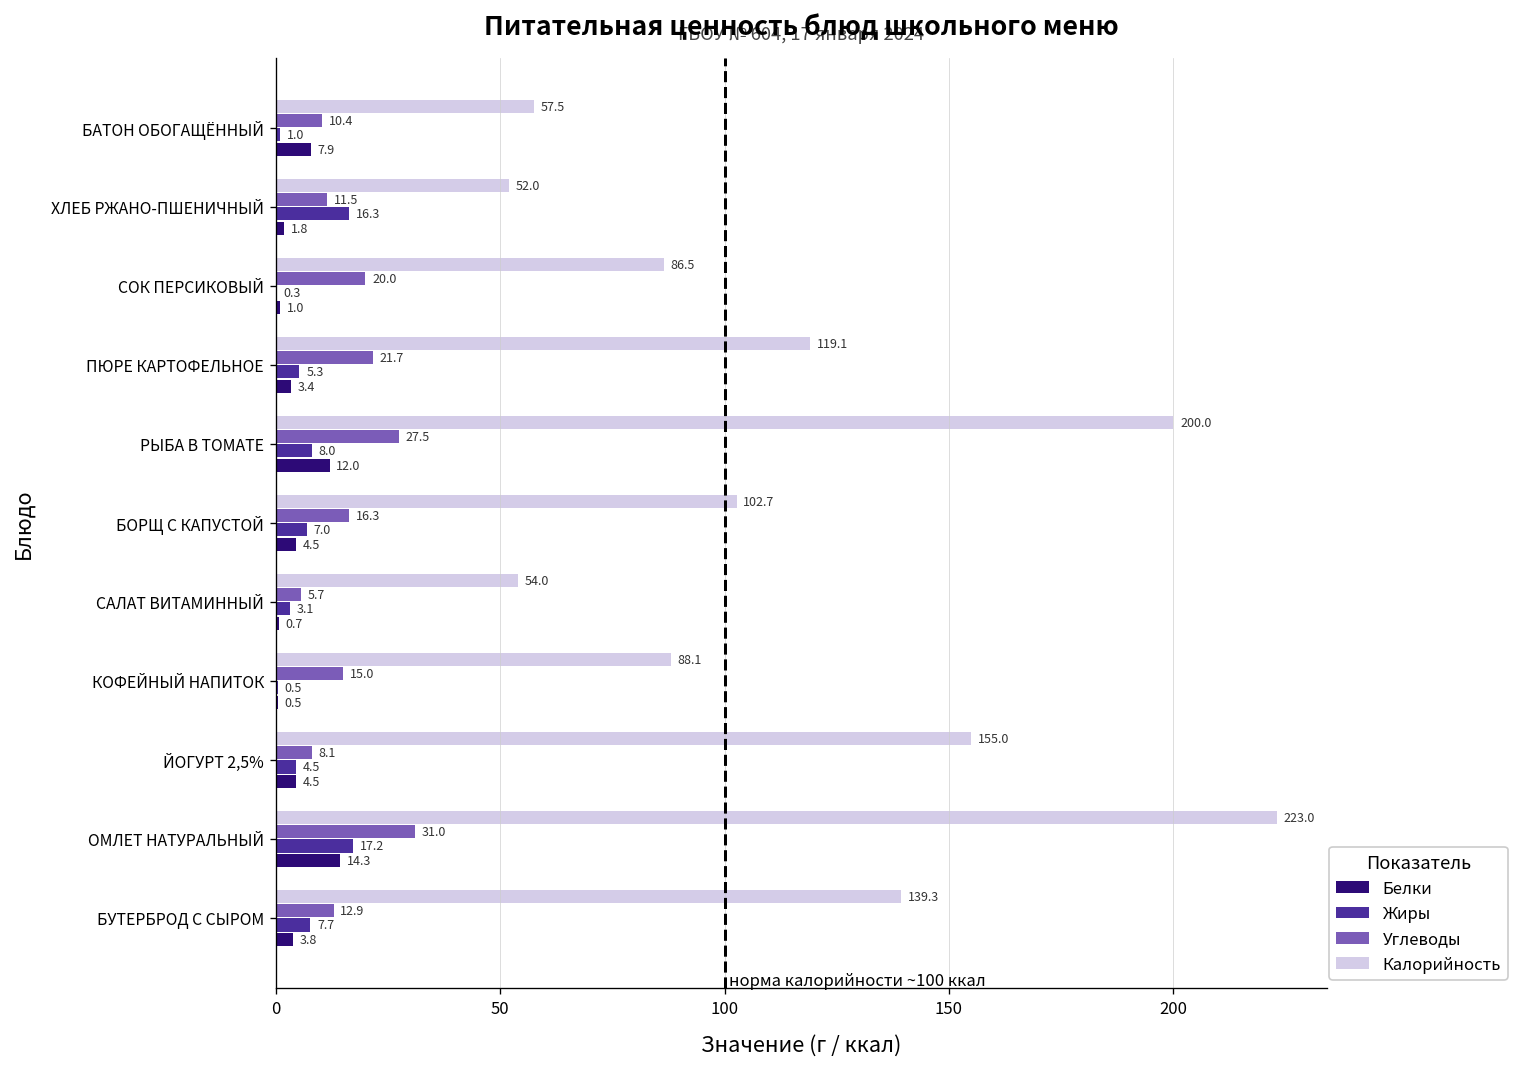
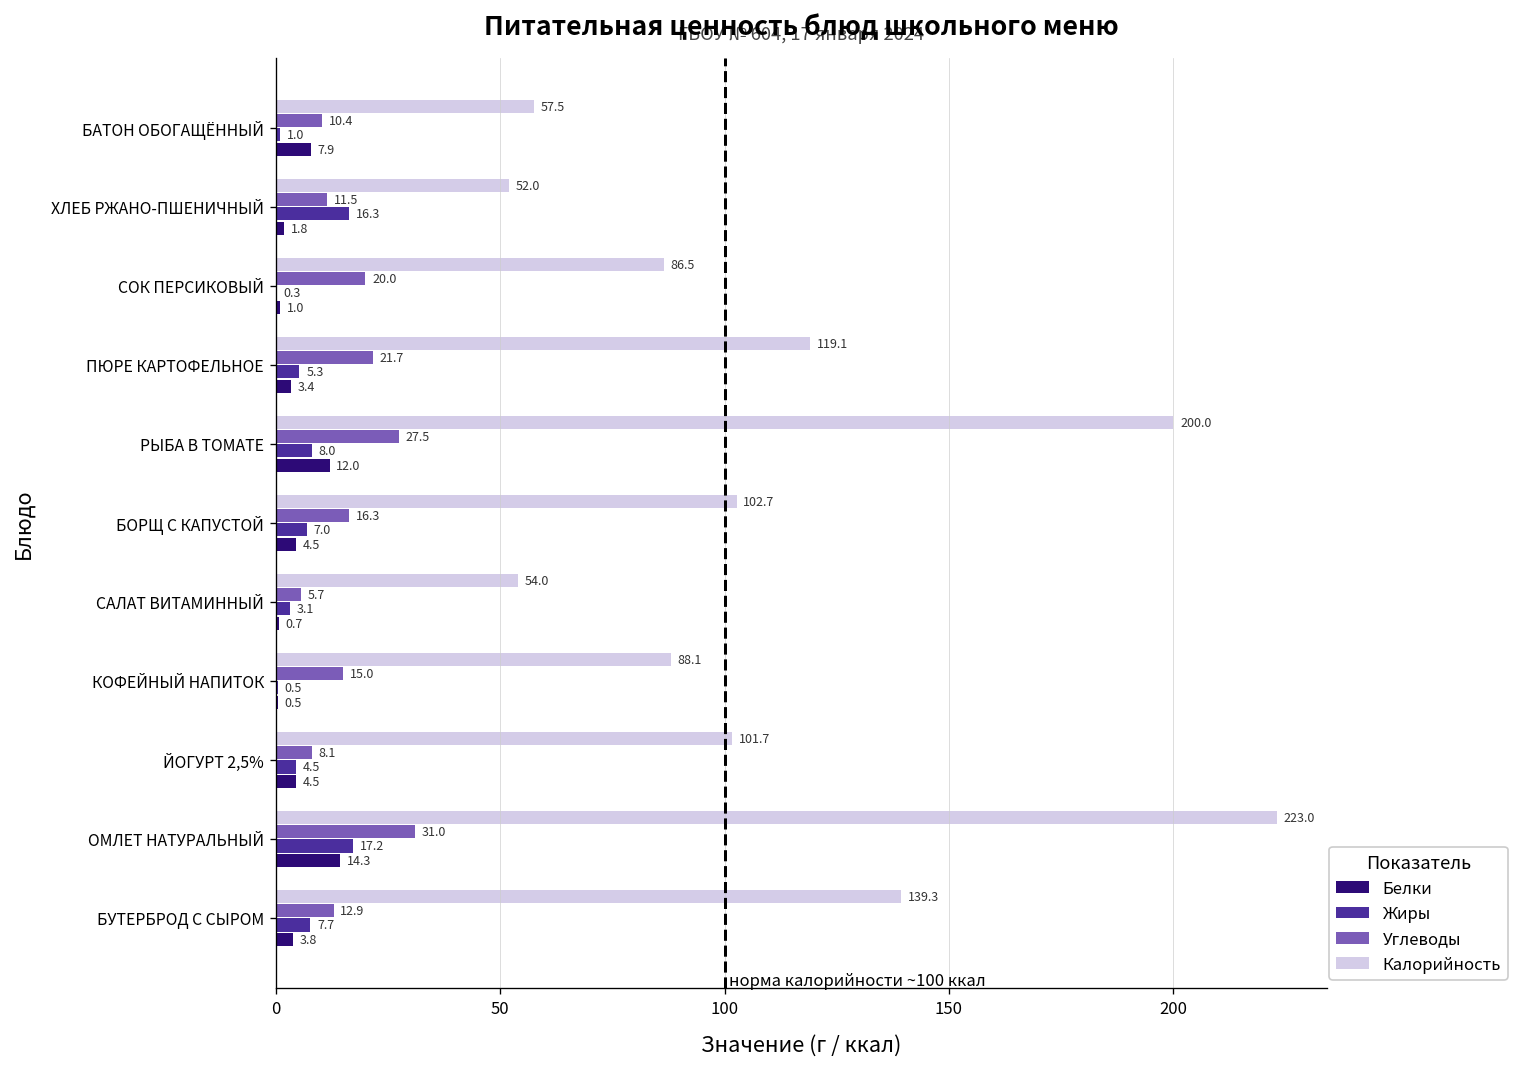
  {
    "Белки": {
      "БАТОН ОБОГАЩЁННЫЙ": 7.9,
      "ХЛЕБ РЖАНО-ПШЕНИЧНЫЙ": 1.8,
      "СОК ПЕРСИКОВЫЙ": 1.0,
      "ПЮРЕ КАРТОФЕЛЬНОЕ": 3.4,
      "РЫБА В ТОМАТЕ": 12.0,
      "БОРЩ С КАПУСТОЙ": 4.5,
      "САЛАТ ВИТАМИННЫЙ": 0.7,
      "КОФЕЙНЫЙ НАПИТОК": 0.5,
      "ЙОГУРТ 2,5%": 4.5,
      "ОМЛЕТ НАТУРАЛЬНЫЙ": 14.3,
      "БУТЕРБРОД С СЫРОМ": 3.8
    },
    "Жиры": {
      "БАТОН ОБОГАЩЁННЫЙ": 1.0,
      "ХЛЕБ РЖАНО-ПШЕНИЧНЫЙ": 16.3,
      "СОК ПЕРСИКОВЫЙ": 0.3,
      "ПЮРЕ КАРТОФЕЛЬНОЕ": 5.3,
      "РЫБА В ТОМАТЕ": 8.0,
      "БОРЩ С КАПУСТОЙ": 7.0,
      "САЛАТ ВИТАМИННЫЙ": 3.1,
      "КОФЕЙНЫЙ НАПИТОК": 0.5,
      "ЙОГУРТ 2,5%": 4.5,
      "ОМЛЕТ НАТУРАЛЬНЫЙ": 17.2,
      "БУТЕРБРОД С СЫРОМ": 7.7
    },
    "Углеводы": {
      "БАТОН ОБОГАЩЁННЫЙ": 10.4,
      "ХЛЕБ РЖАНО-ПШЕНИЧНЫЙ": 11.5,
      "СОК ПЕРСИКОВЫЙ": 20.0,
      "ПЮРЕ КАРТОФЕЛЬНОЕ": 21.7,
      "РЫБА В ТОМАТЕ": 27.5,
      "БОРЩ С КАПУСТОЙ": 16.3,
      "САЛАТ ВИТАМИННЫЙ": 5.7,
      "КОФЕЙНЫЙ НАПИТОК": 15.0,
      "ЙОГУРТ 2,5%": 8.1,
      "ОМЛЕТ НАТУРАЛЬНЫЙ": 31.0,
      "БУТЕРБРОД С СЫРОМ": 12.9
    },
    "Калорийность": {
      "БАТОН ОБОГАЩЁННЫЙ": 57.5,
      "ХЛЕБ РЖАНО-ПШЕНИЧНЫЙ": 52.0,
      "СОК ПЕРСИКОВЫЙ": 86.5,
      "ПЮРЕ КАРТОФЕЛЬНОЕ": 119.1,
      "РЫБА В ТОМАТЕ": 200.0,
      "БОРЩ С КАПУСТОЙ": 102.7,
      "САЛАТ ВИТАМИННЫЙ": 54.0,
      "КОФЕЙНЫЙ НАПИТОК": 88.1,
-     "ЙОГУРТ 2,5%": 155.0,
+     "ЙОГУРТ 2,5%": 101.7,
      "ОМЛЕТ НАТУРАЛЬНЫЙ": 223.0,
      "БУТЕРБРОД С СЫРОМ": 139.3
    }
  }
